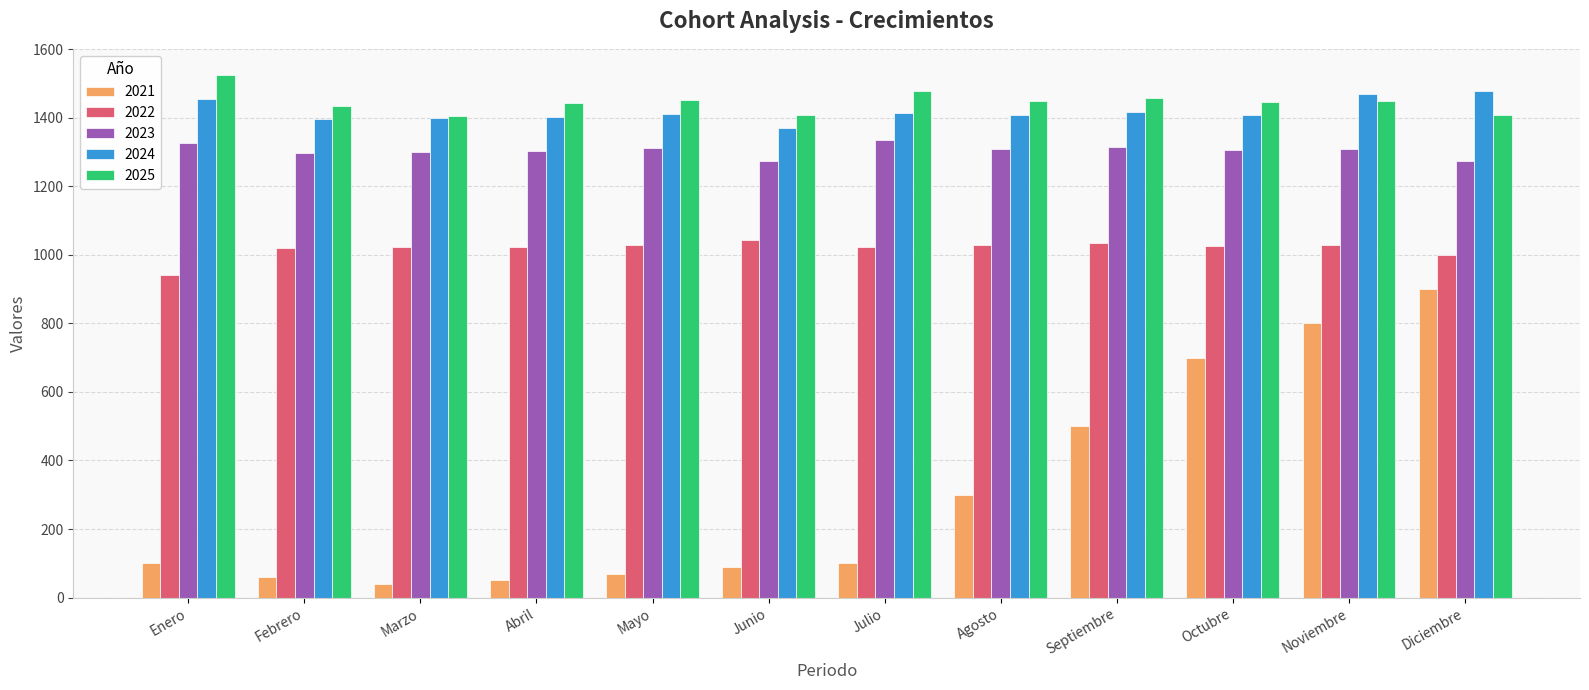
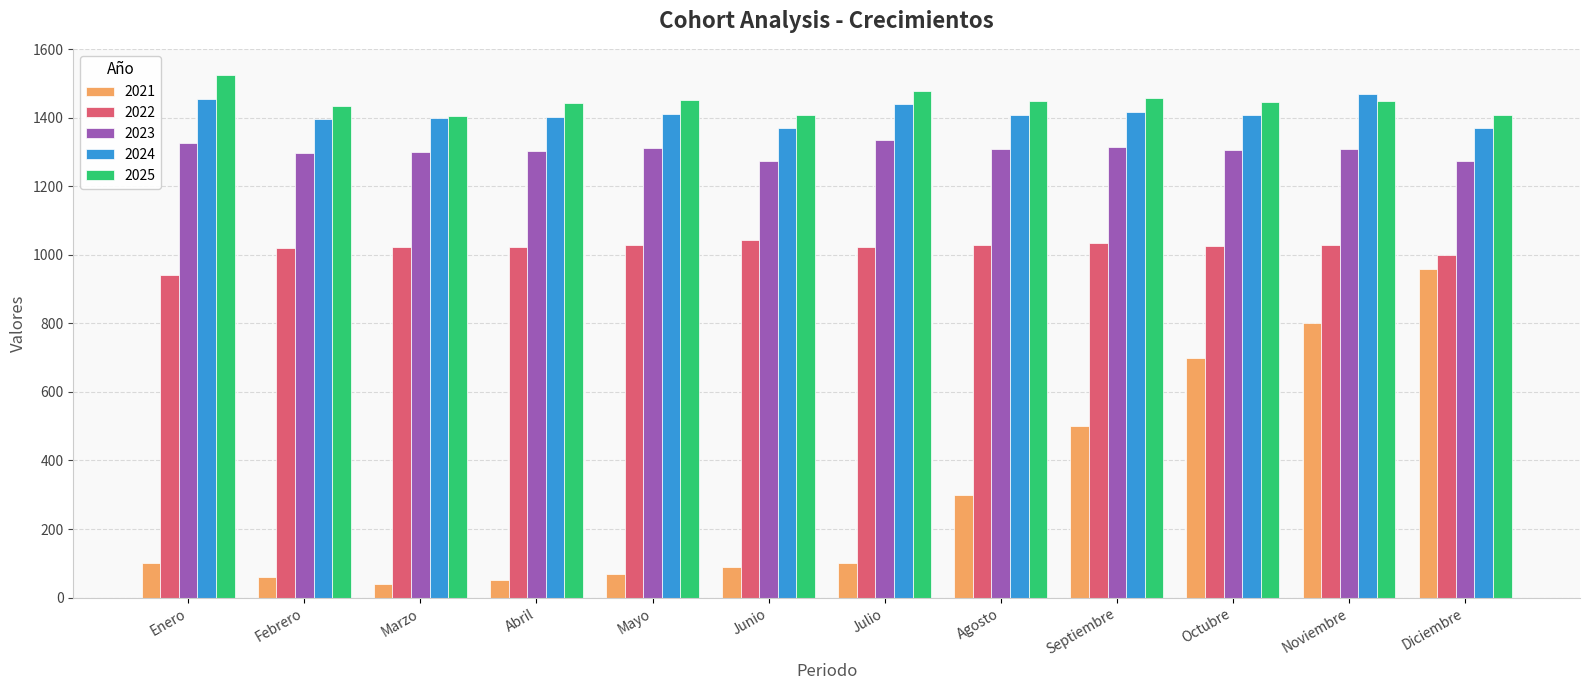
  {
    "2021": {
      "Enero": 100,
      "Febrero": 60,
      "Marzo": 40,
      "Abril": 50,
      "Mayo": 70,
      "Junio": 90,
      "Julio": 100,
      "Agosto": 300,
      "Septiembre": 500,
      "Octubre": 700,
      "Noviembre": 800,
-     "Diciembre": 900
+     "Diciembre": 960
    },
    "2022": {
      "Enero": 940,
      "Febrero": 1020,
      "Marzo": 1020,
      "Abril": 1020,
      "Mayo": 1030,
      "Junio": 1040,
      "Julio": 1020,
      "Agosto": 1030,
      "Septiembre": 1030,
      "Octubre": 1030,
      "Noviembre": 1030,
      "Diciembre": 1000
    },
    "2023": {
      "Enero": 1330,
      "Febrero": 1300,
      "Marzo": 1300,
      "Abril": 1300,
      "Mayo": 1310,
      "Junio": 1270,
      "Julio": 1340,
      "Agosto": 1310,
      "Septiembre": 1320,
      "Octubre": 1310,
      "Noviembre": 1310,
      "Diciembre": 1270
    },
    "2024": {
      "Enero": 1460,
      "Febrero": 1400,
      "Marzo": 1400,
      "Abril": 1400,
      "Mayo": 1410,
      "Junio": 1370,
-     "Julio": 1420,
+     "Julio": 1440,
      "Agosto": 1410,
      "Septiembre": 1420,
      "Octubre": 1410,
      "Noviembre": 1470,
-     "Diciembre": 1480
+     "Diciembre": 1370
    },
    "2025": {
      "Enero": 1520,
      "Febrero": 1440,
      "Marzo": 1410,
      "Abril": 1440,
      "Mayo": 1450,
      "Junio": 1410,
      "Julio": 1480,
      "Agosto": 1450,
      "Septiembre": 1460,
      "Octubre": 1450,
      "Noviembre": 1450,
      "Diciembre": 1410
    }
  }
